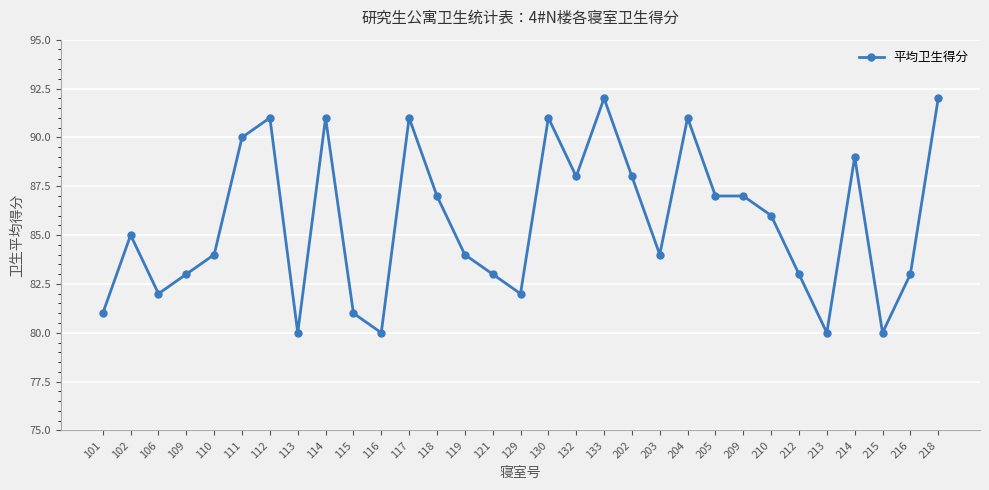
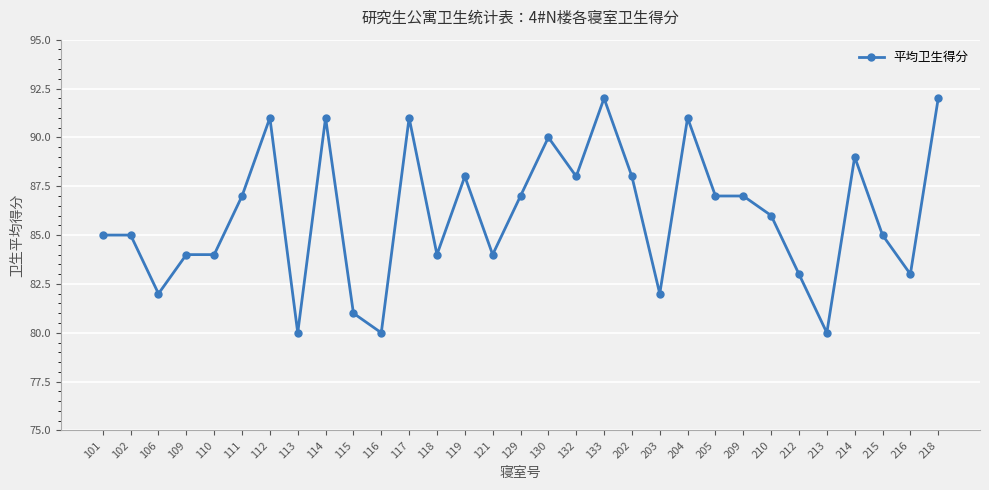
  {
-   "101": 81,
+   "101": 85,
    "102": 85,
    "106": 82,
-   "109": 83,
+   "109": 84,
    "110": 84,
-   "111": 90,
+   "111": 87,
    "112": 91,
    "113": 80,
    "114": 91,
    "115": 81,
    "116": 80,
    "117": 91,
-   "118": 87,
-   "119": 84,
-   "121": 83,
-   "129": 82,
-   "130": 91,
+   "118": 84,
+   "119": 88,
+   "121": 84,
+   "129": 87,
+   "130": 90,
    "132": 88,
    "133": 92,
    "202": 88,
-   "203": 84,
+   "203": 82,
    "204": 91,
    "205": 87,
    "209": 87,
    "210": 86,
    "212": 83,
    "213": 80,
    "214": 89,
-   "215": 80,
+   "215": 85,
    "216": 83,
    "218": 92
  }
